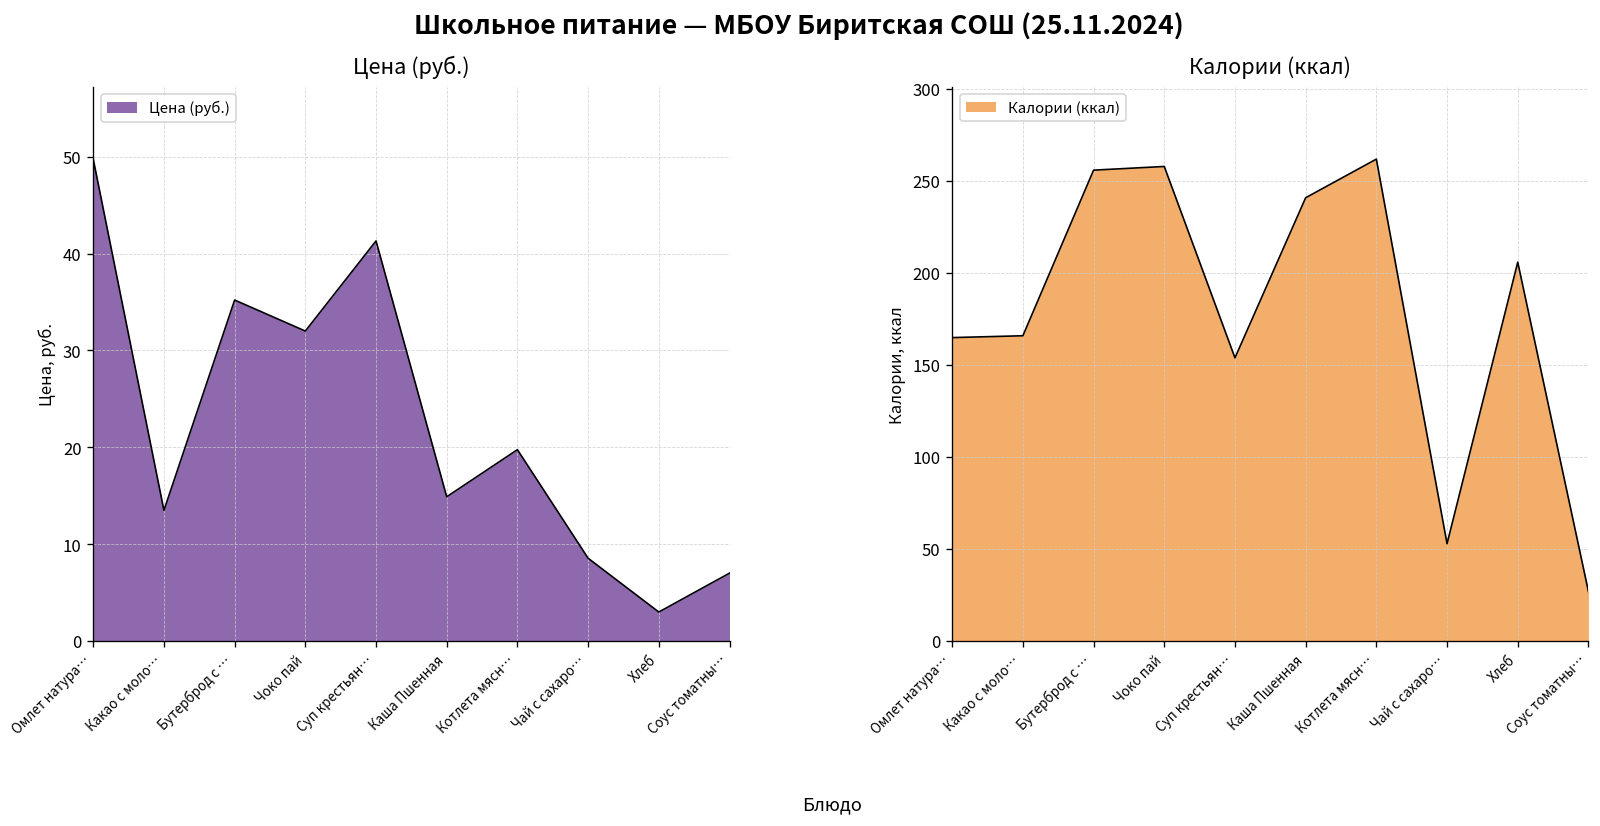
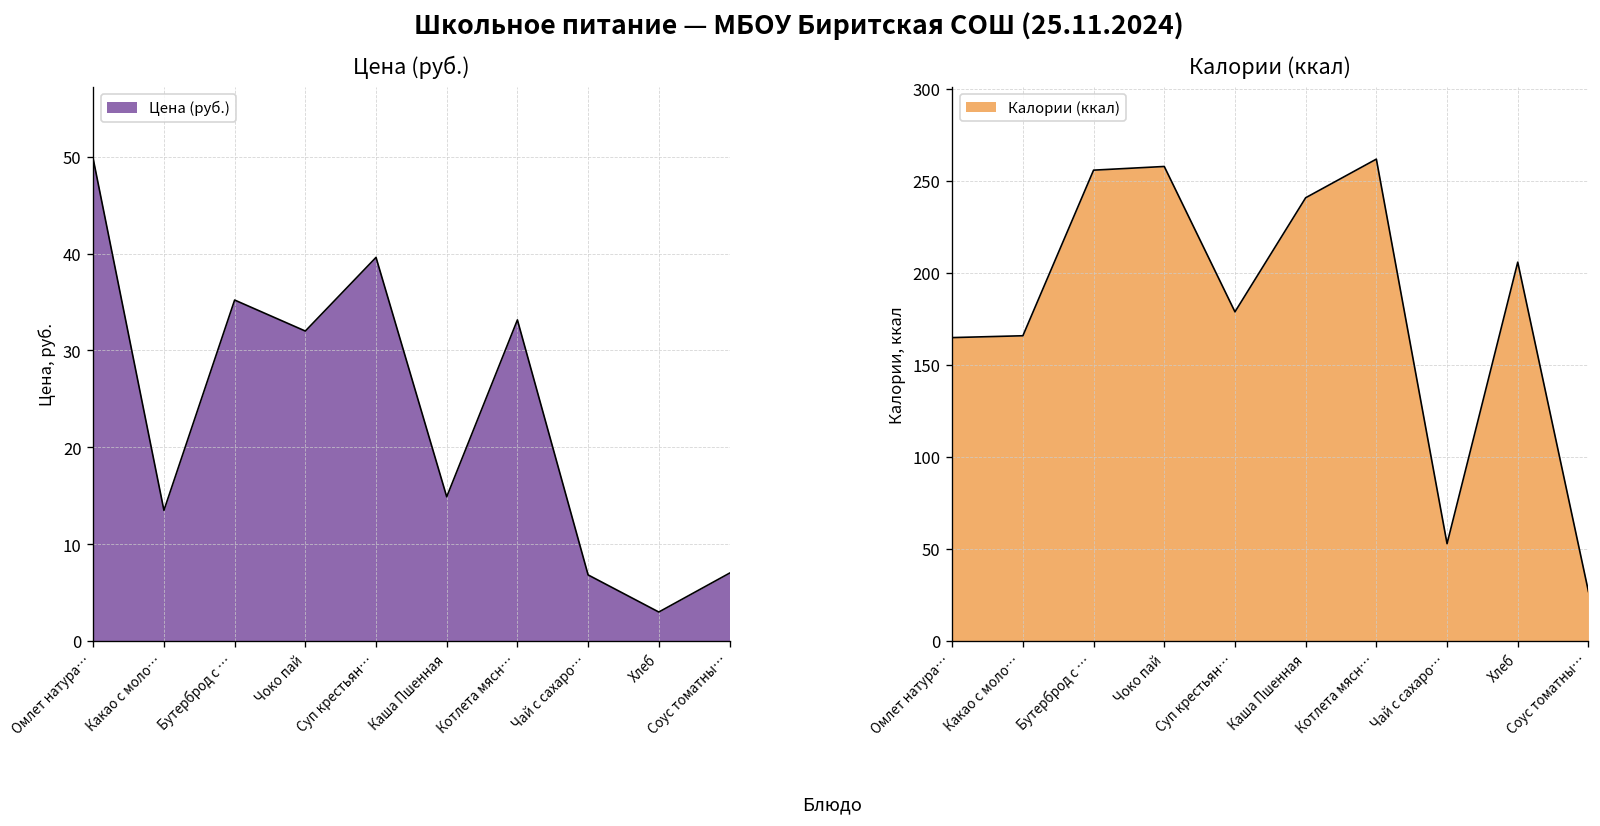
  {
    "Цена (руб.)": {
      "Омлет натура…": 50,
      "Какао с моло…": 14,
      "Бутерброд с …": 35,
      "Чоко пай": 32,
-     "Суп крестьян…": 41,
+     "Суп крестьян…": 40,
      "Каша Пшенная": 15,
-     "Котлета мясн…": 20,
-     "Чай с сахаро…": 9,
+     "Котлета мясн…": 33,
+     "Чай с сахаро…": 7,
      "Хлеб": 3,
      "Соус томатны…": 7
    },
    "Калории (ккал)": {
      "Омлет натура…": 165,
      "Какао с моло…": 166,
      "Бутерброд с …": 256,
      "Чоко пай": 258,
-     "Суп крестьян…": 154,
+     "Суп крестьян…": 179,
      "Каша Пшенная": 241,
      "Котлета мясн…": 262,
      "Чай с сахаро…": 53,
      "Хлеб": 206,
      "Соус томатны…": 27
    }
  }
